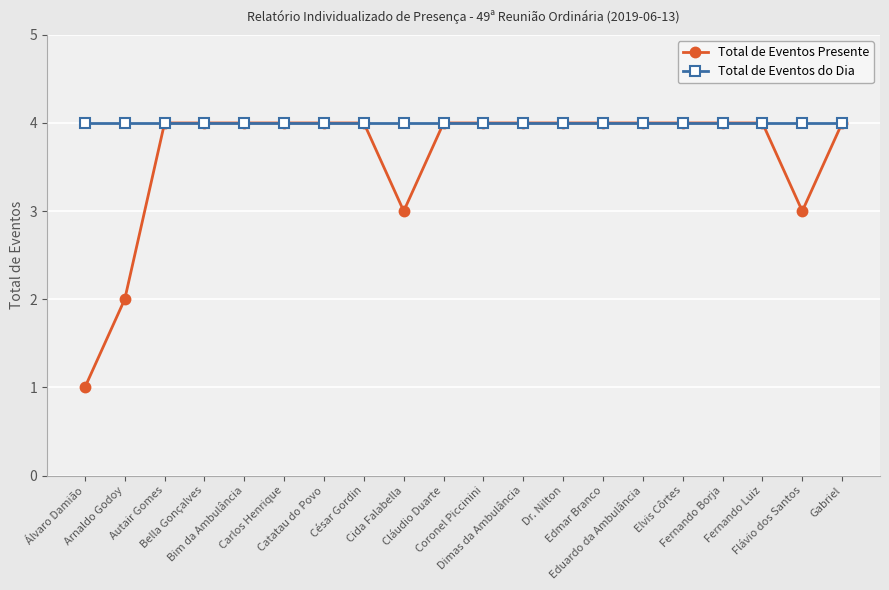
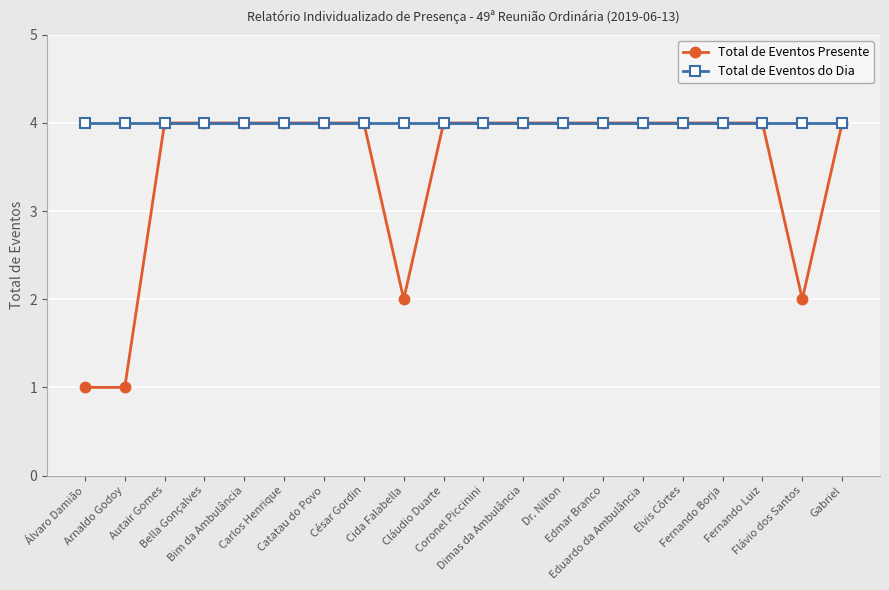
  {
    "Total de Eventos Presente": {
      "Álvaro Damião": 1,
-     "Arnaldo Godoy": 2,
-     "Cida Falabella": 3,
-     "Flávio dos Santos": 3
+     "Arnaldo Godoy": 1,
+     "Cida Falabella": 2,
+     "Flávio dos Santos": 2
    },
    "Total de Eventos do Dia": {
      "Álvaro Damião": 4,
      "Arnaldo Godoy": 4,
      "Cida Falabella": 4,
      "Flávio dos Santos": 4
    }
  }
